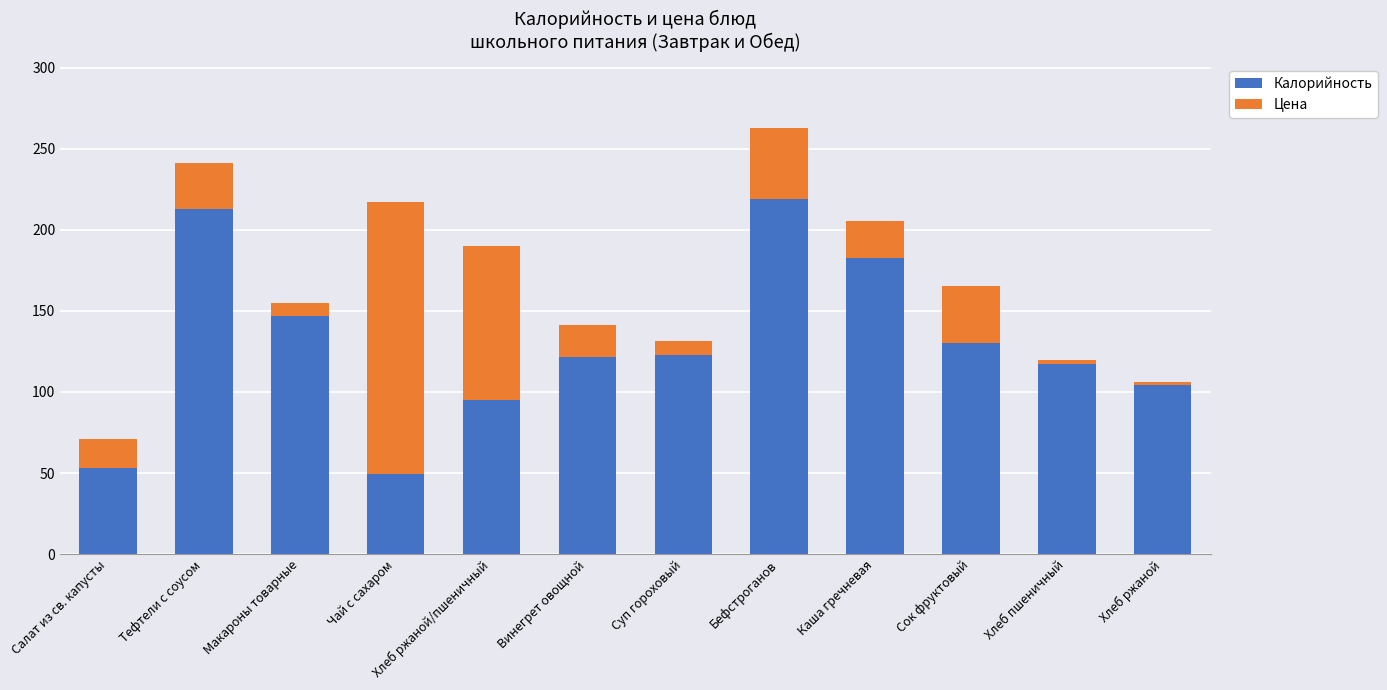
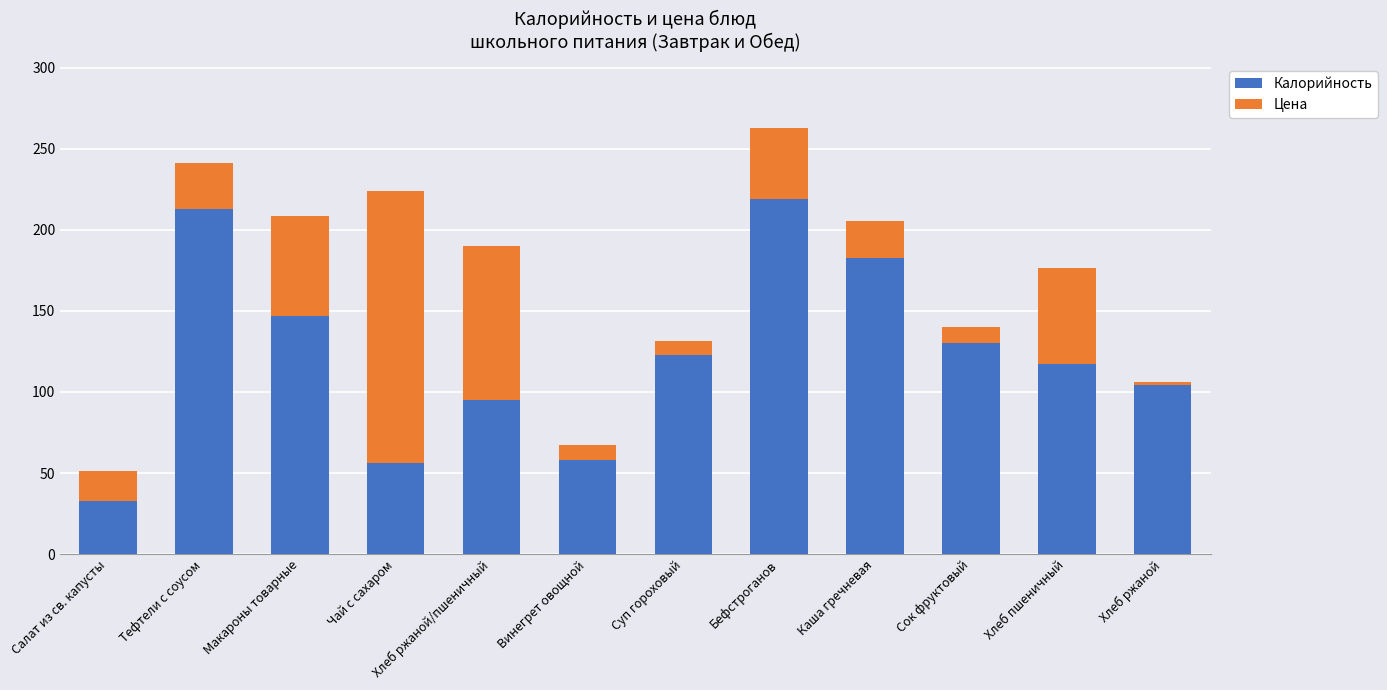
  {
    "Калорийность": {
-     "Салат из св. капусты": 53,
+     "Салат из св. капусты": 33,
      "Тефтели с соусом": 213,
      "Макароны товарные": 147,
-     "Чай с сахаром": 49,
+     "Чай с сахаром": 56,
      "Хлеб ржаной/пшеничный": 95,
-     "Винегрет овощной": 122,
+     "Винегрет овощной": 58,
      "Суп гороховый": 123,
      "Бефстроганов": 219,
      "Каша гречневая": 182,
      "Сок фруктовый": 130,
      "Хлеб пшеничный": 117,
      "Хлеб ржаной": 104
    },
    "Цена": {
      "Салат из св. капусты": 18,
      "Тефтели с соусом": 29,
-     "Макароны товарные": 8,
+     "Макароны товарные": 61,
      "Чай с сахаром": 168,
      "Хлеб ржаной/пшеничный": 95,
-     "Винегрет овощной": 20,
+     "Винегрет овощной": 9,
      "Суп гороховый": 9,
      "Бефстроганов": 44,
      "Каша гречневая": 23,
-     "Сок фруктовый": 35,
-     "Хлеб пшеничный": 3,
+     "Сок фруктовый": 10,
+     "Хлеб пшеничный": 60,
      "Хлеб ржаной": 2
    }
  }
